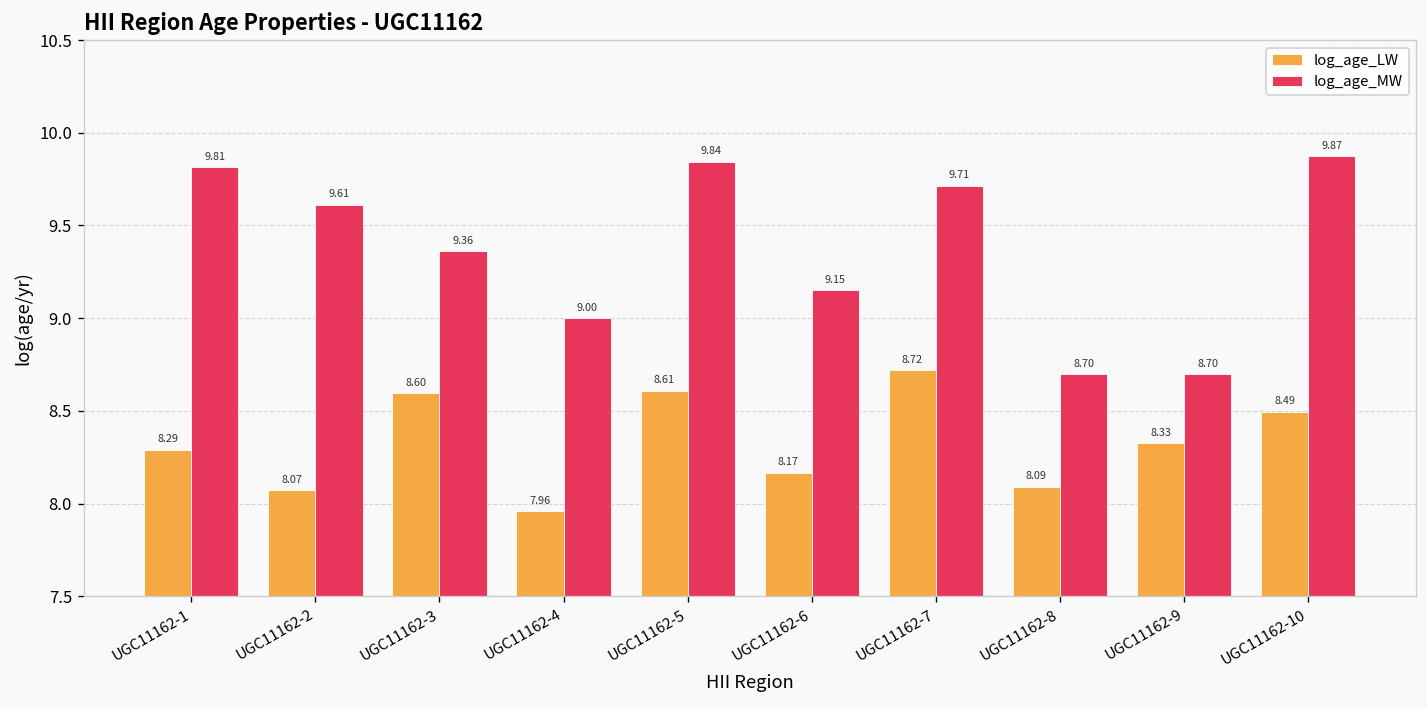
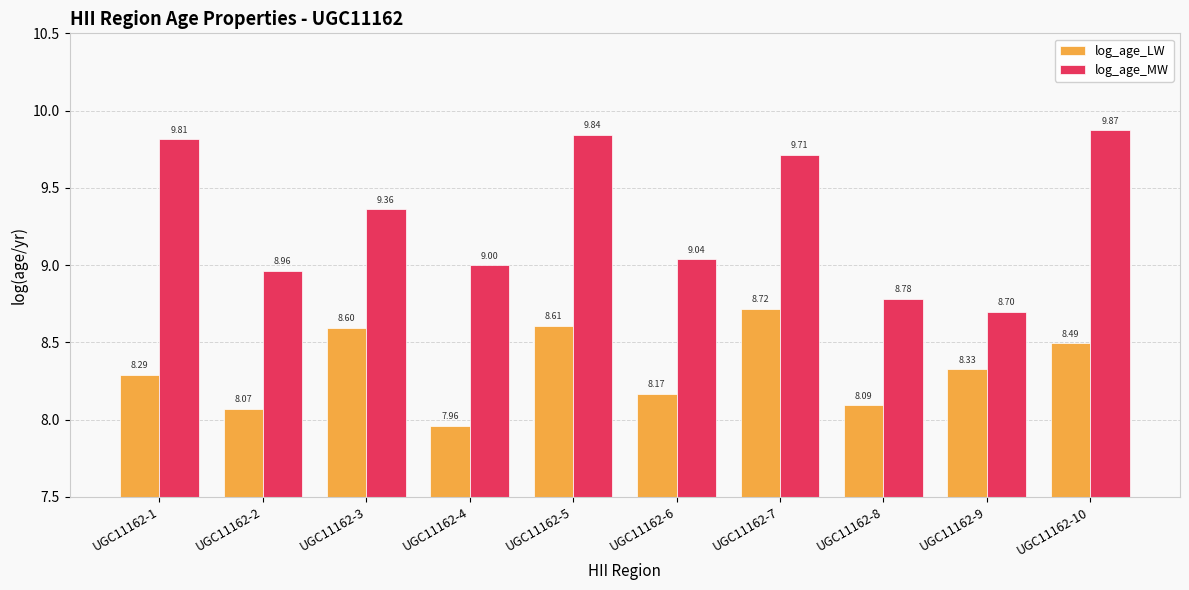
  {
    "log_age_LW": {
      "UGC11162-1": 8.29,
      "UGC11162-2": 8.07,
      "UGC11162-3": 8.60,
      "UGC11162-4": 7.96,
      "UGC11162-5": 8.61,
      "UGC11162-6": 8.17,
      "UGC11162-7": 8.72,
      "UGC11162-8": 8.09,
      "UGC11162-9": 8.33,
      "UGC11162-10": 8.49
    },
    "log_age_MW": {
      "UGC11162-1": 9.81,
-     "UGC11162-2": 9.61,
+     "UGC11162-2": 8.96,
      "UGC11162-3": 9.36,
      "UGC11162-4": 9.00,
      "UGC11162-5": 9.84,
-     "UGC11162-6": 9.15,
+     "UGC11162-6": 9.04,
      "UGC11162-7": 9.71,
-     "UGC11162-8": 8.70,
+     "UGC11162-8": 8.78,
      "UGC11162-9": 8.70,
      "UGC11162-10": 9.87
    }
  }
